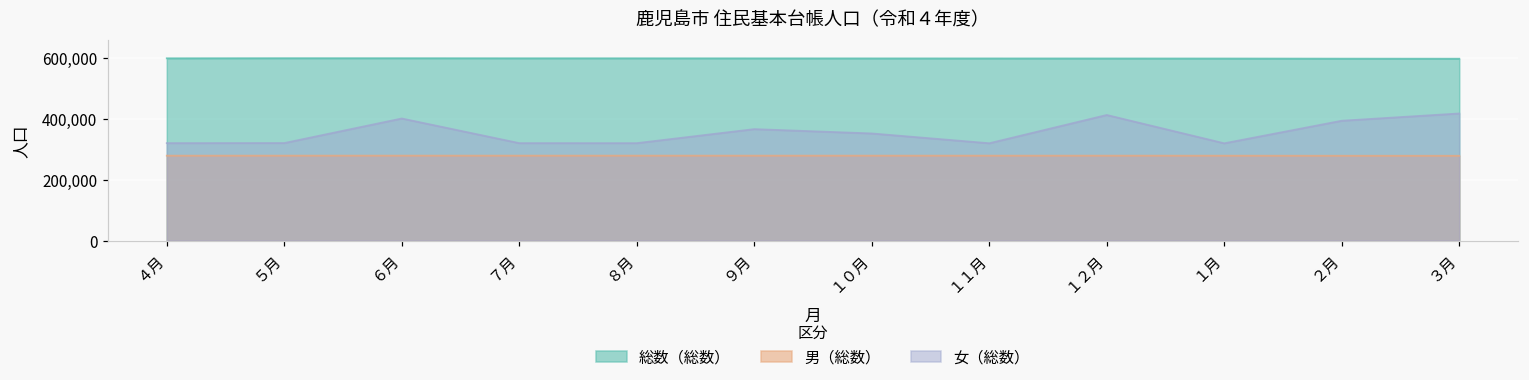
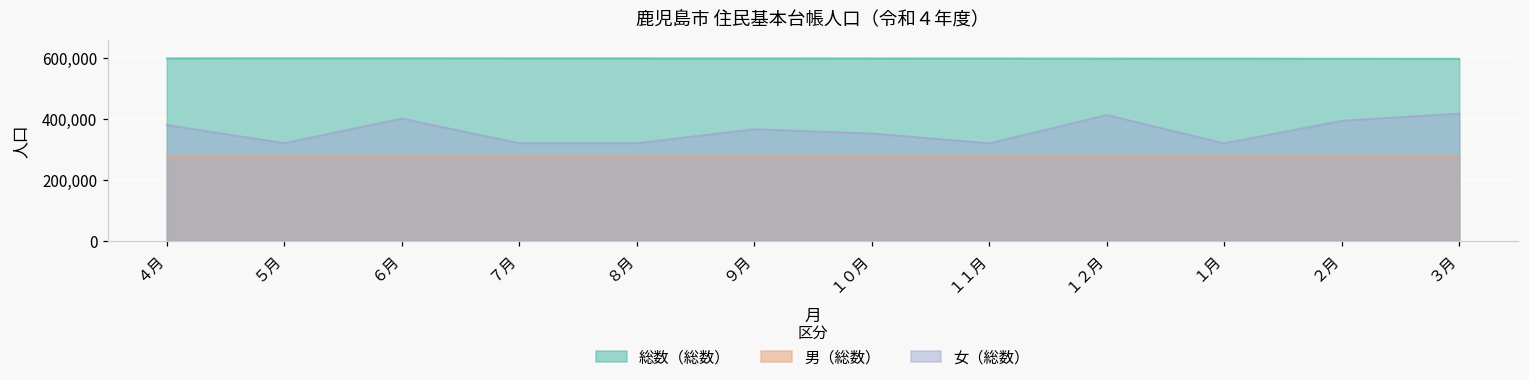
  {
    "総数（総数）": {
      "４月": "600,000",
      "５月": "600,000",
      "６月": "600,000",
      "７月": "600,000",
      "８月": "600,000",
      "９月": "600,000",
      "１０月": "600,000",
      "１１月": "600,000",
      "１２月": "600,000",
      "１月": "600,000",
      "２月": "600,000",
      "３月": "600,000"
    },
    "男（総数）": {
      "４月": "280,000",
      "５月": "280,000",
      "６月": "280,000",
      "７月": "280,000",
      "８月": "280,000",
      "９月": "280,000",
      "１０月": "280,000",
      "１１月": "280,000",
      "１２月": "280,000",
      "１月": "280,000",
      "２月": "280,000",
      "３月": "280,000"
    },
    "女（総数）": {
-     "４月": "320,000",
+     "４月": "380,000",
      "５月": "320,000",
      "６月": "400,000",
      "７月": "320,000",
      "８月": "320,000",
      "９月": "370,000",
      "１０月": "350,000",
      "１１月": "320,000",
      "１２月": "410,000",
      "１月": "320,000",
      "２月": "390,000",
      "３月": "420,000"
    }
  }
